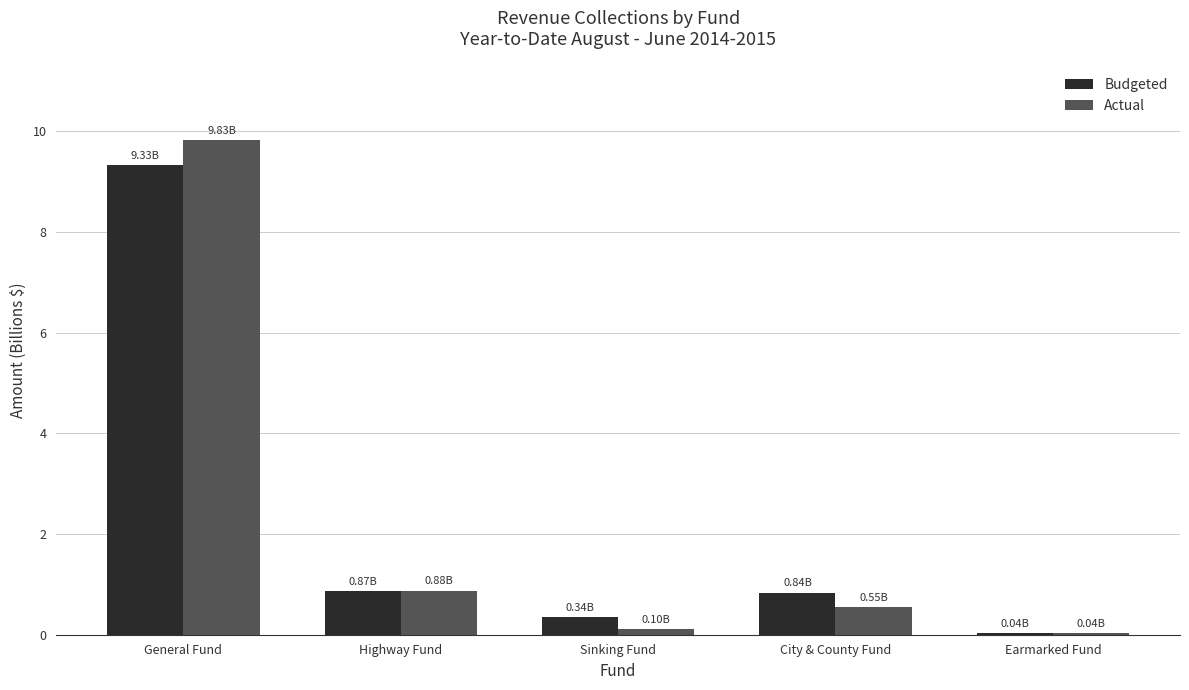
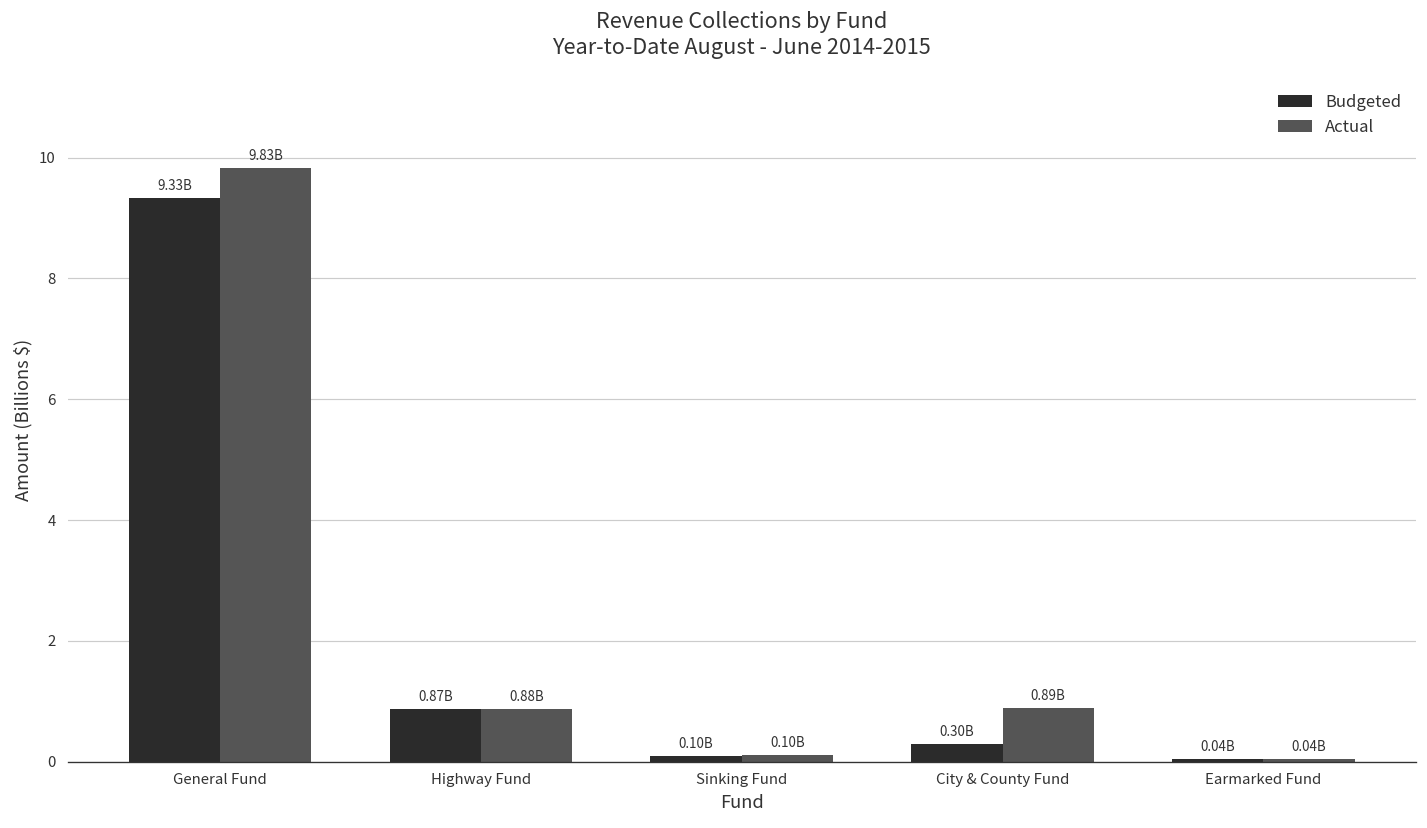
  {
    "Budgeted": {
      "General Fund": "9.33B",
      "Highway Fund": "0.87B",
-     "Sinking Fund": "0.34B",
-     "City & County Fund": "0.84B",
+     "Sinking Fund": "0.10B",
+     "City & County Fund": "0.30B",
      "Earmarked Fund": "0.04B"
    },
    "Actual": {
      "General Fund": "9.83B",
      "Highway Fund": "0.88B",
      "Sinking Fund": "0.10B",
-     "City & County Fund": "0.55B",
+     "City & County Fund": "0.89B",
      "Earmarked Fund": "0.04B"
    }
  }
